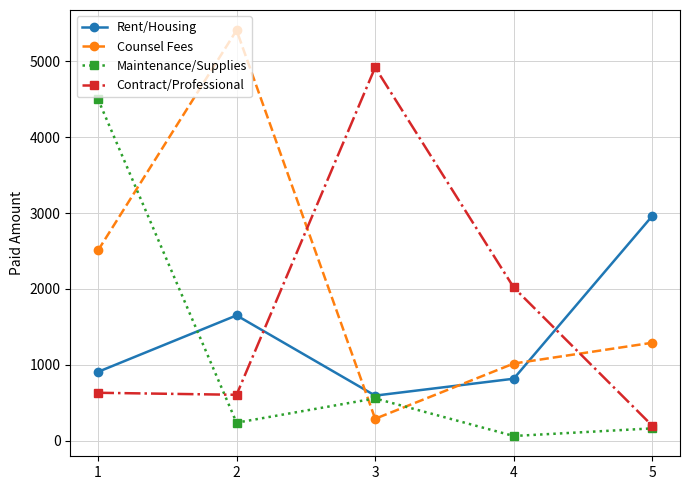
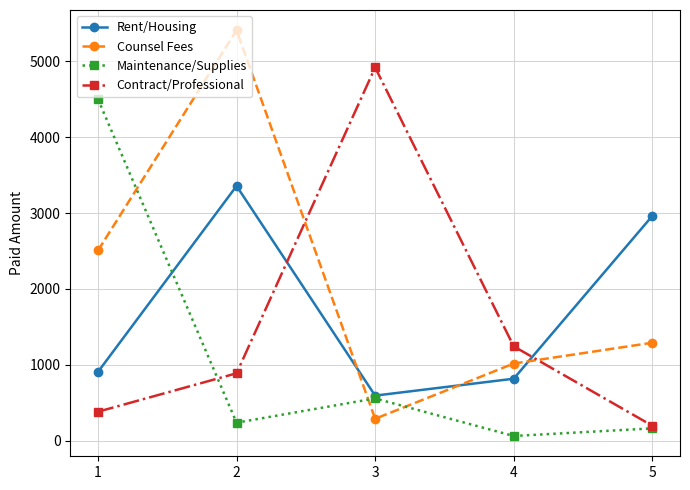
  {
    "Rent/Housing": {
      "1": 900,
-     "2": 1700,
+     "2": 3400,
      "3": 600,
      "4": 800,
      "5": 3000
    },
    "Counsel Fees": {
      "1": 2500,
      "3": 300,
      "4": 1000,
      "5": 1300
    },
    "Maintenance/Supplies": {
      "1": 4500,
      "2": 200,
      "3": 600,
      "4": 100,
      "5": 200
    },
    "Contract/Professional": {
-     "1": 600,
-     "2": 600,
+     "1": 400,
+     "2": 900,
      "3": 4900,
-     "4": 2000,
+     "4": 1200,
      "5": 200
    }
  }
